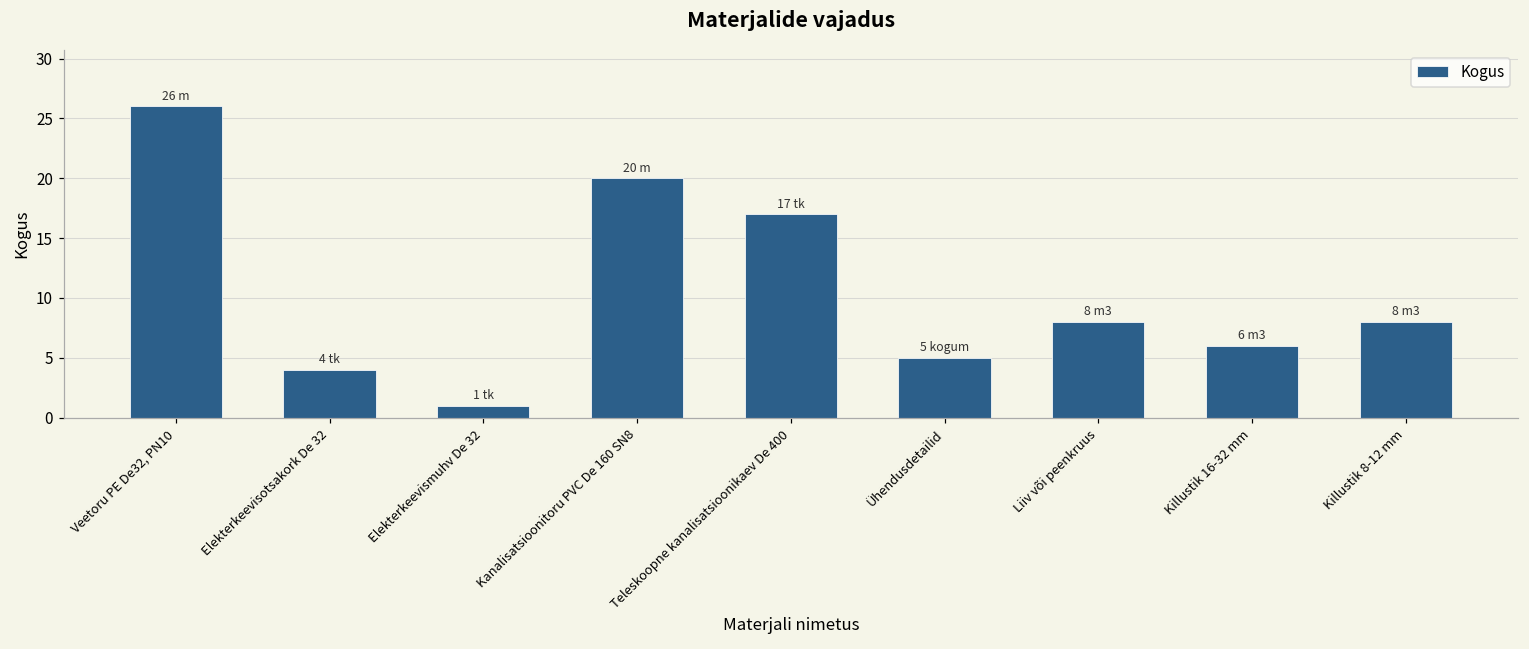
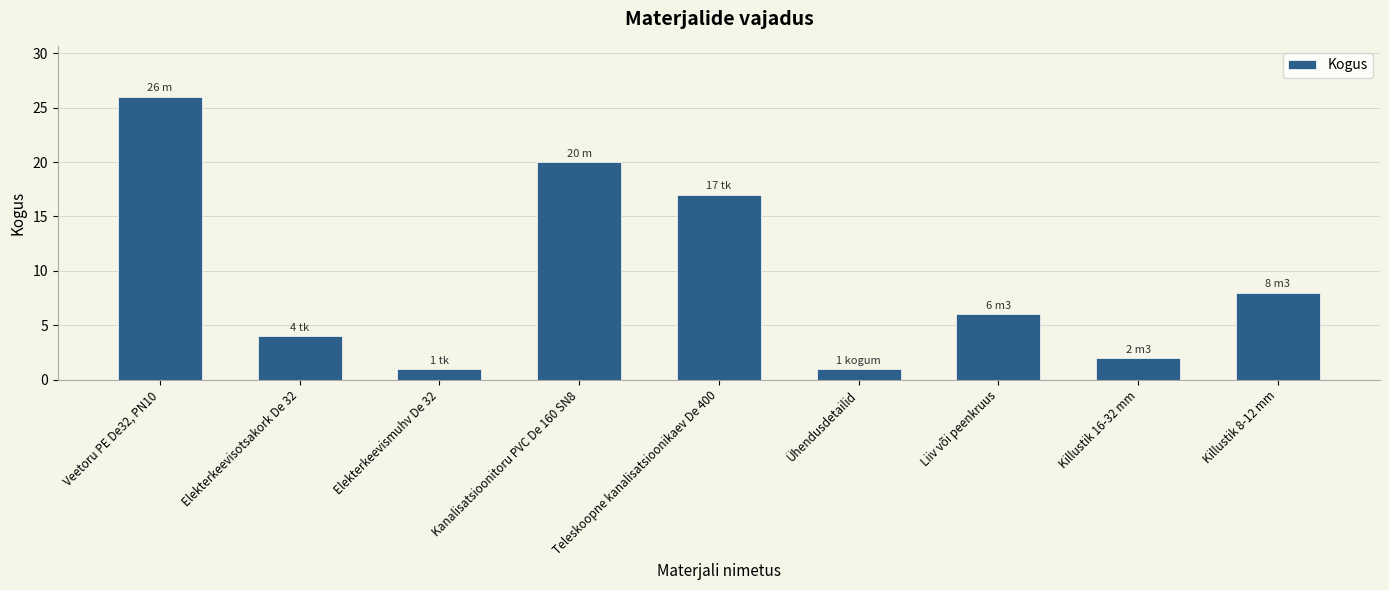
  {
    "Veetoru PE De32, PN10": 26,
    "Elekterkeevisotsakork De 32": 4,
    "Elekterkeevismuhv De 32": 1,
    "Kanalisatsioonitoru PVC De 160 SN8": 20,
    "Teleskoopne kanalisatsioonikaev De 400": 17,
-   "Ühendusdetailid": 5,
-   "Liiv või peenkruus": 8,
-   "Killustik 16-32 mm": 6,
+   "Ühendusdetailid": 1,
+   "Liiv või peenkruus": 6,
+   "Killustik 16-32 mm": 2,
    "Killustik 8-12 mm": 8
  }
